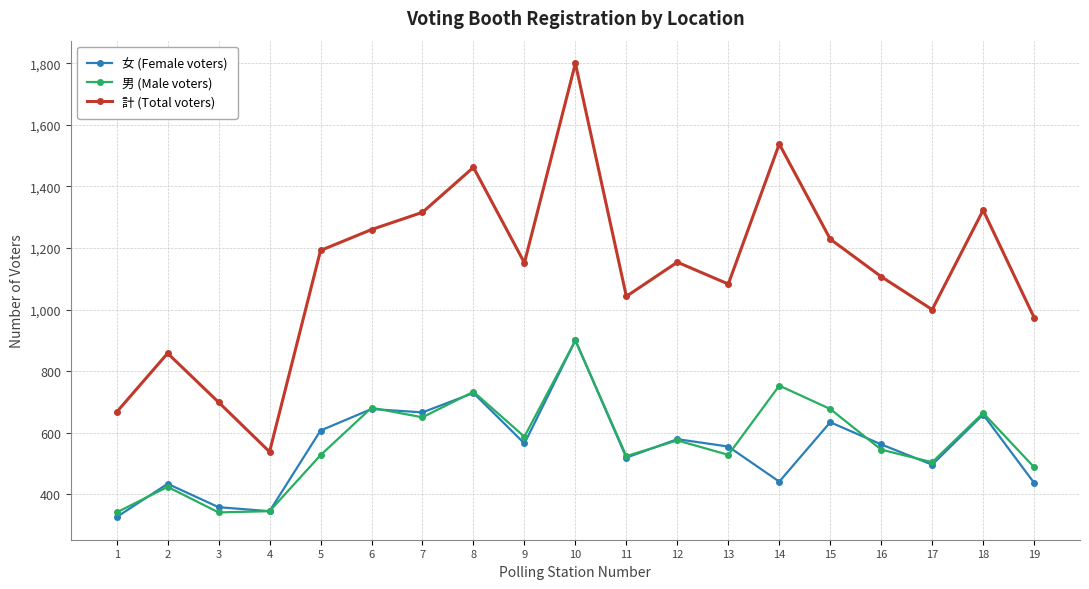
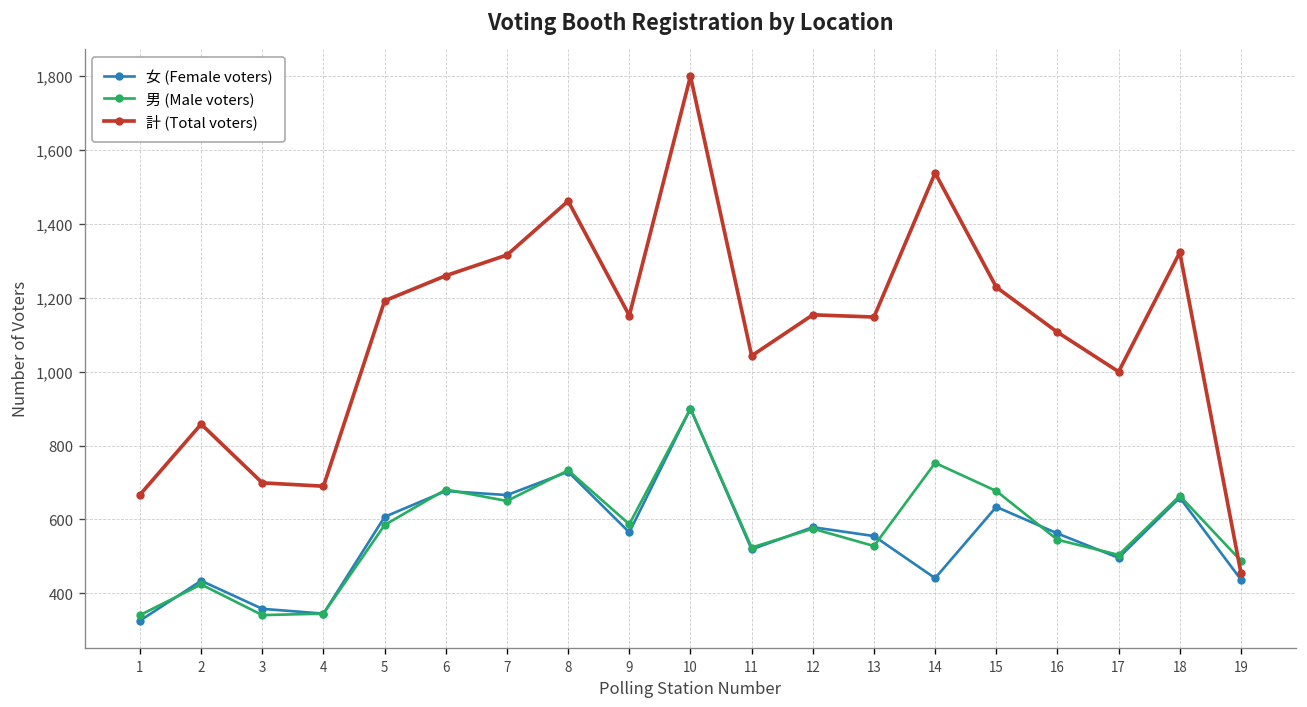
  {
    "女 (Female voters)": {
      "1": "330",
      "2": "430",
      "3": "360",
      "5": "610",
      "7": "670",
      "9": "570",
      "13": "560",
      "14": "440",
      "15": "630",
      "16": "560",
      "19": "440"
    },
    "男 (Male voters)": {
      "1": "340",
      "2": "420",
      "3": "340",
-     "5": "530",
+     "5": "590",
      "7": "650",
      "9": "590",
      "13": "530",
      "14": "750",
      "15": "680",
      "16": "550",
      "19": "490"
    },
    "計 (Total voters)": {
      "1": "670",
      "2": "860",
      "3": "700",
-     "4": "540",
+     "4": "690",
      "5": "1,190",
      "6": "1,260",
      "7": "1,320",
      "8": "1,460",
      "9": "1,150",
      "10": "1,800",
      "11": "1,040",
      "12": "1,150",
-     "13": "1,080",
+     "13": "1,150",
      "14": "1,540",
      "15": "1,230",
      "16": "1,110",
      "17": "1,000",
      "18": "1,320",
-     "19": "970"
+     "19": "460"
    }
  }
